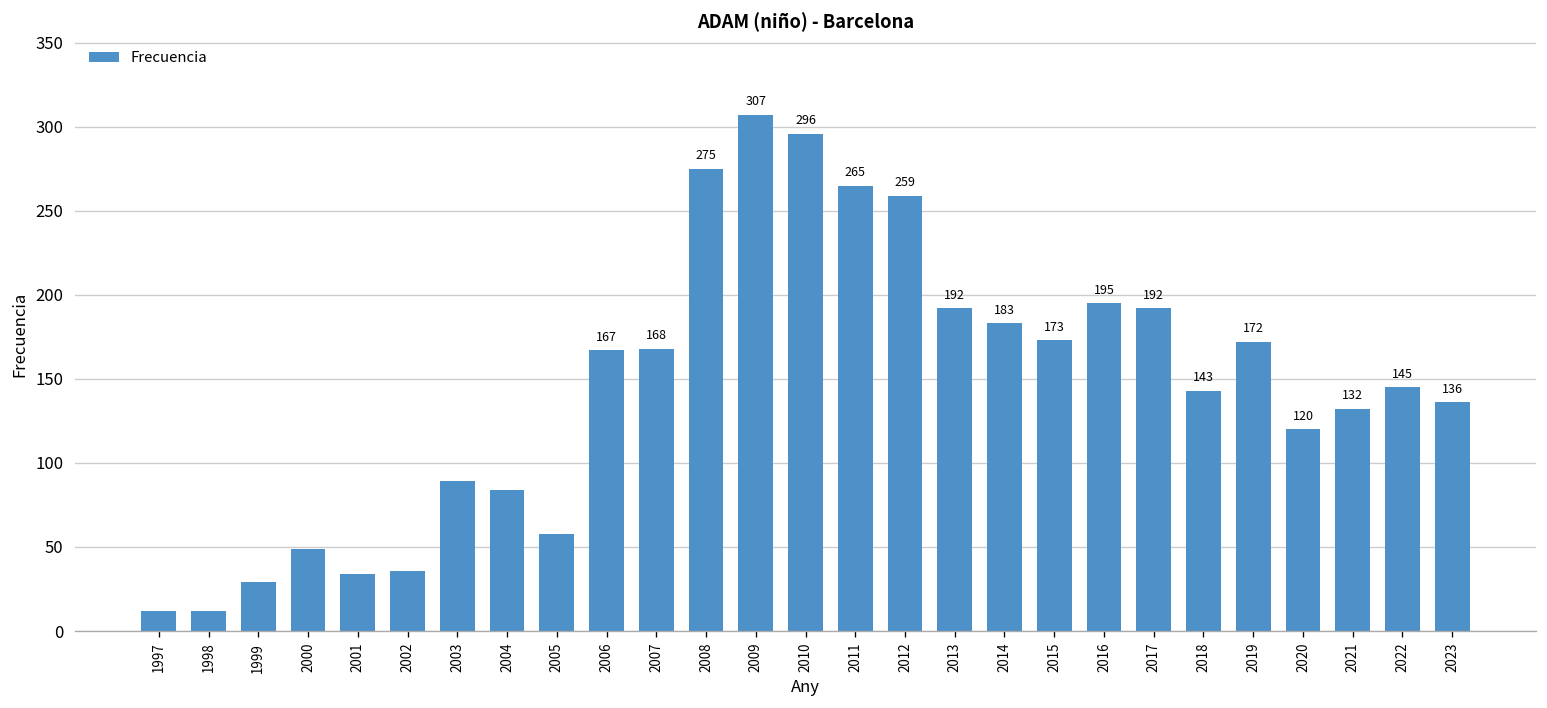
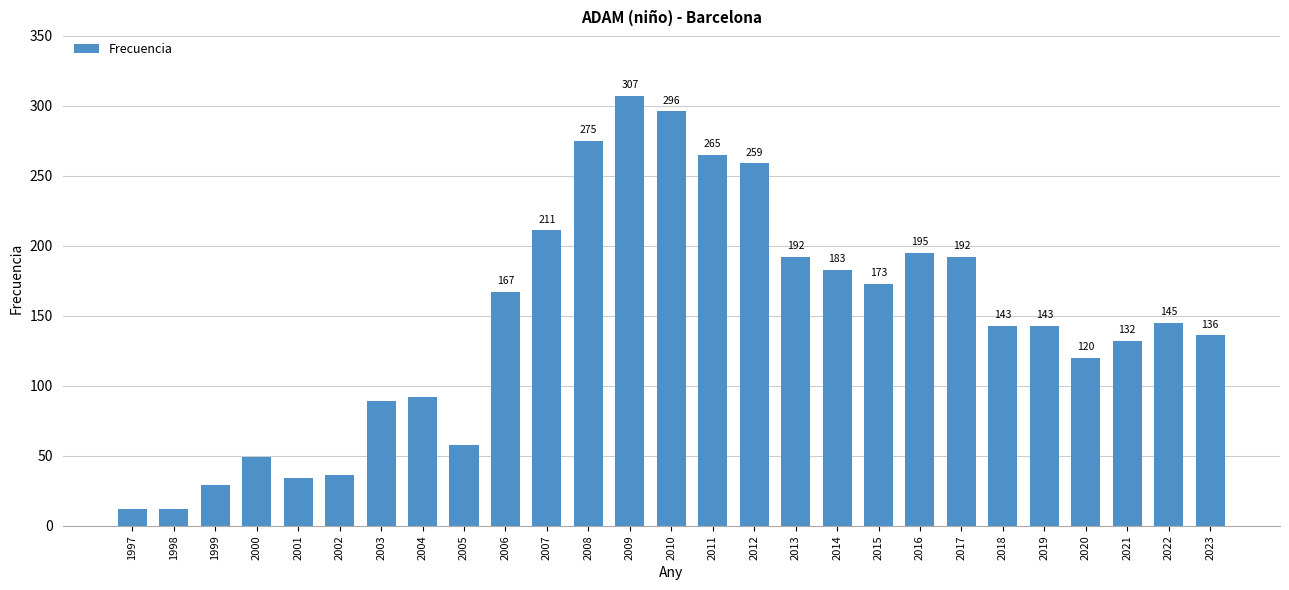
  {
-   "2004": 84,
+   "2004": 92,
    "2006": 167,
-   "2007": 168,
+   "2007": 211,
    "2008": 275,
    "2009": 307,
    "2010": 296,
    "2011": 265,
    "2012": 259,
    "2013": 192,
    "2014": 183,
    "2015": 173,
    "2016": 195,
    "2017": 192,
    "2018": 143,
-   "2019": 172,
+   "2019": 143,
    "2020": 120,
    "2021": 132,
    "2022": 145,
    "2023": 136
  }
